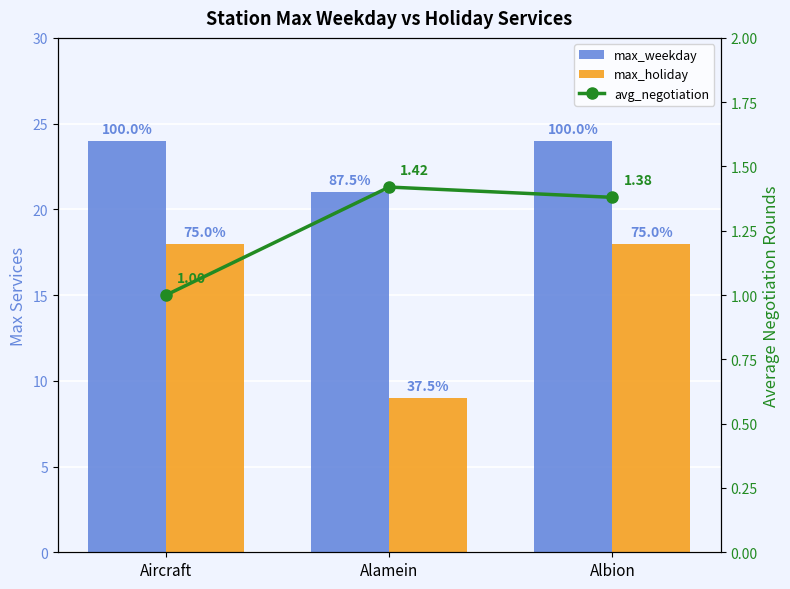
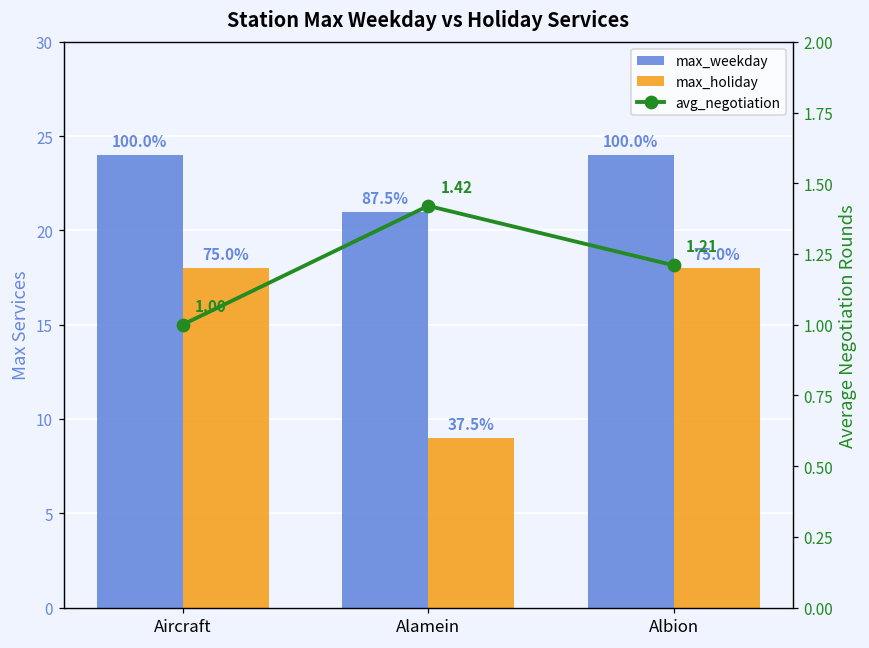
  {
    "avg_negotiation": {
      "Aircraft": 1.00,
      "Alamein": 1.42,
-     "Albion": 1.38
+     "Albion": 1.21
    }
  }
